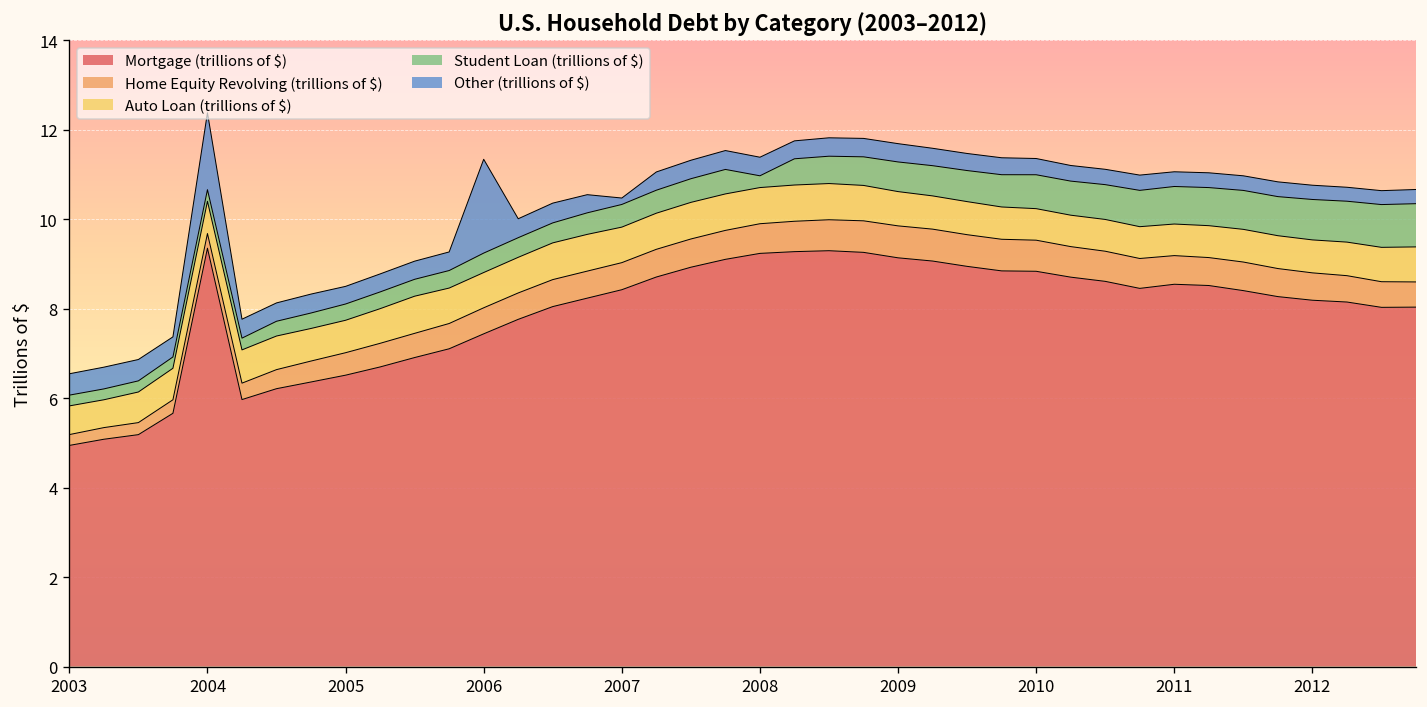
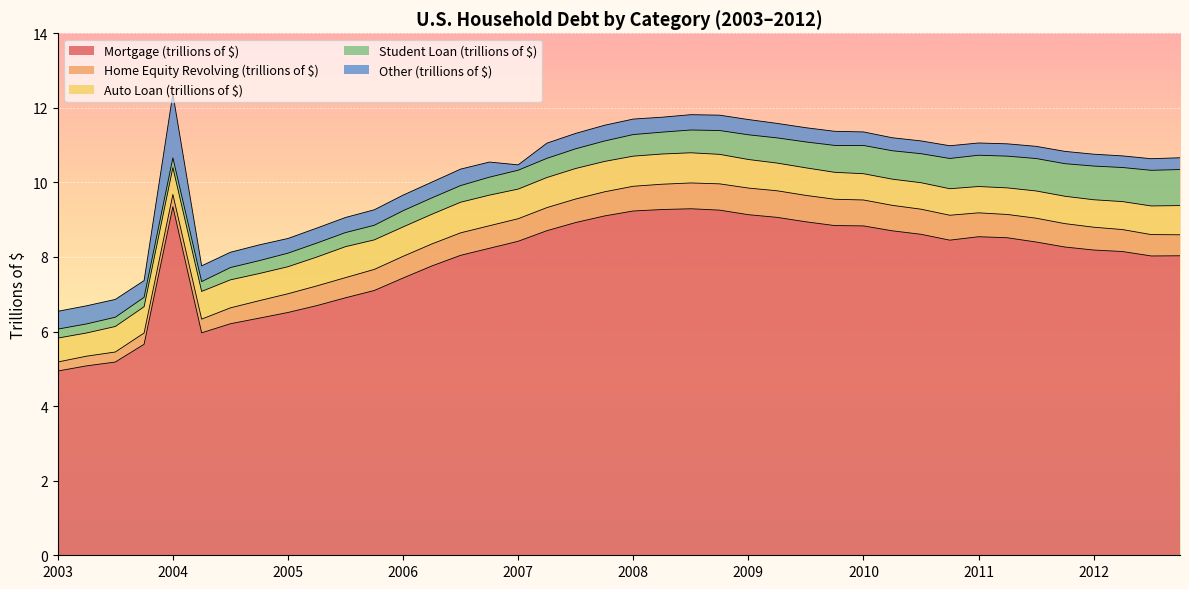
  {
    "Mortgage (trillions of $)": {
      "2003": 4.9,
      "2004": 9.4,
      "2005": 6.5,
      "2006": 7.4,
      "2007": 8.4,
      "2008": 9.2,
      "2009": 9.1,
      "2010": 8.8,
      "2011": 8.5,
      "2012": 8.2
    },
    "Student Loan (trillions of $)": {
      "2003": 0.2,
      "2004": 0.3,
      "2005": 0.4,
      "2006": 0.4,
      "2007": 0.5,
-     "2008": 0.3,
+     "2008": 0.6,
      "2009": 0.7,
      "2010": 0.8,
      "2011": 0.8,
      "2012": 0.9
    },
    "Other (trillions of $)": {
      "2003": 0.5,
      "2005": 0.4,
-     "2006": 2.1,
+     "2006": 0.4,
      "2007": 0.1,
      "2008": 0.4,
      "2009": 0.4,
      "2010": 0.4,
      "2011": 0.3,
      "2012": 0.3
    }
  }
